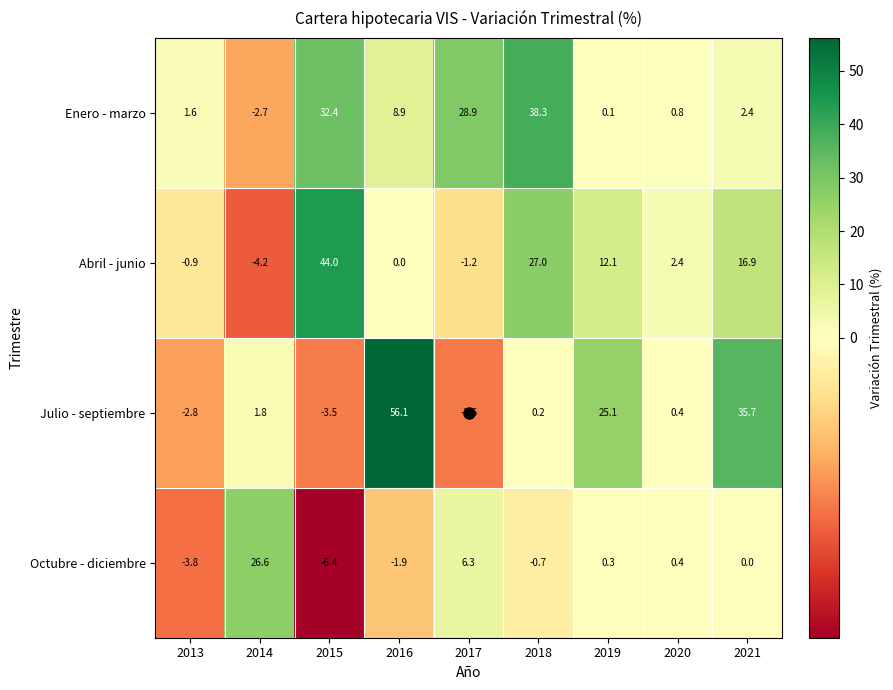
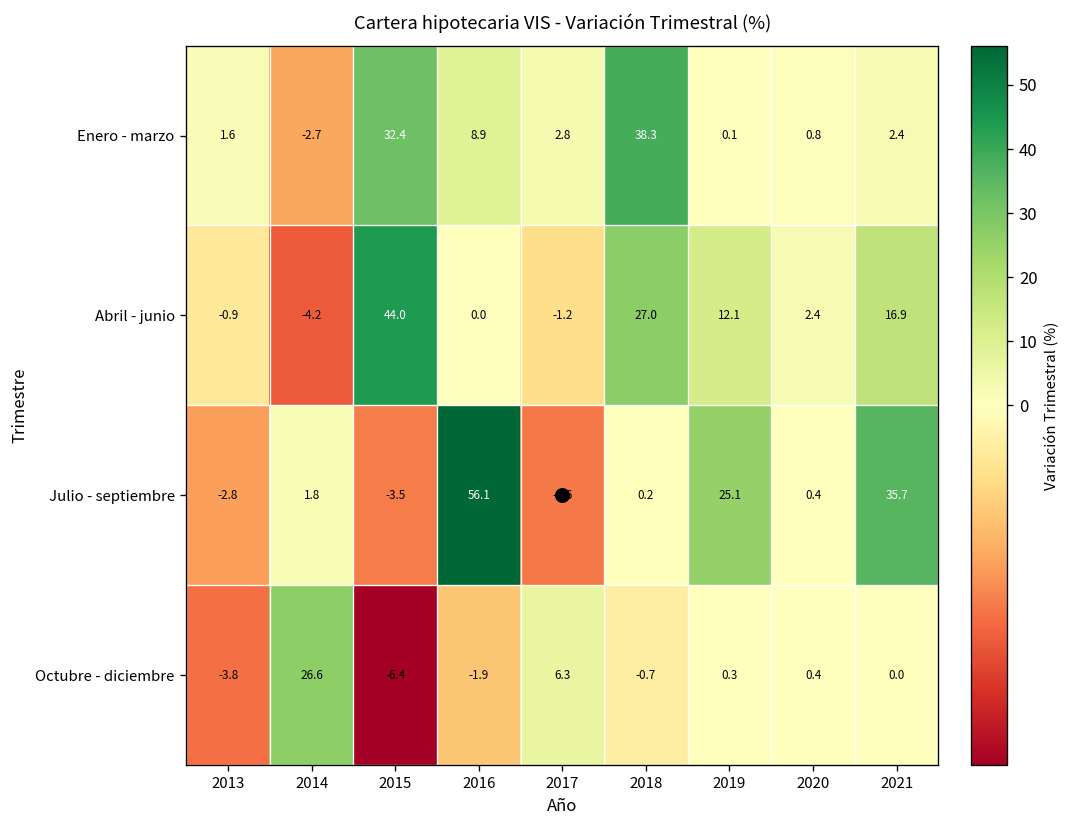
  {
    "Enero - marzo": {
      "2013": 1.6,
      "2014": -2.7,
      "2015": 32.4,
      "2016": 8.9,
-     "2017": 28.9,
+     "2017": 2.8,
      "2018": 38.3,
      "2019": 0.1,
      "2020": 0.8,
      "2021": 2.4
    },
    "Abril - junio": {
      "2013": -0.9,
      "2014": -4.2,
      "2015": 44.0,
      "2016": 0.0,
      "2017": -1.2,
      "2018": 27.0,
      "2019": 12.1,
      "2020": 2.4,
      "2021": 16.9
    },
    "Julio - septiembre": {
      "2013": -2.8,
      "2014": 1.8,
      "2015": -3.5,
      "2016": 56.1,
      "2018": 0.2,
      "2019": 25.1,
      "2020": 0.4,
      "2021": 35.7
    },
    "Octubre - diciembre": {
      "2013": -3.8,
      "2014": 26.6,
      "2015": -6.4,
      "2016": -1.9,
      "2017": 6.3,
      "2018": -0.7,
      "2019": 0.3,
      "2020": 0.4,
      "2021": 0.0
    }
  }
